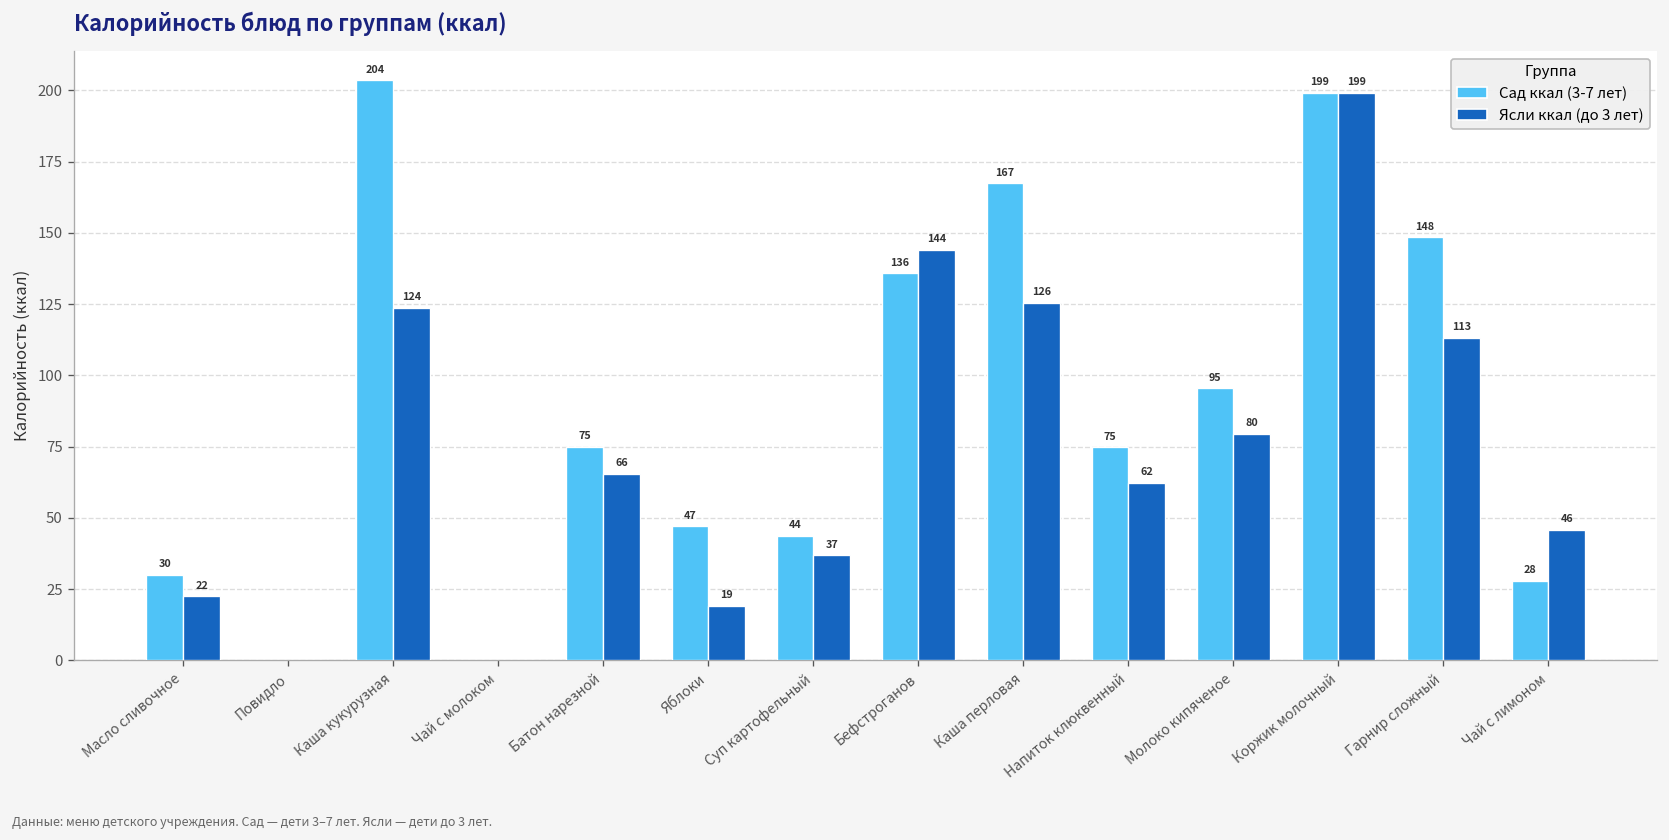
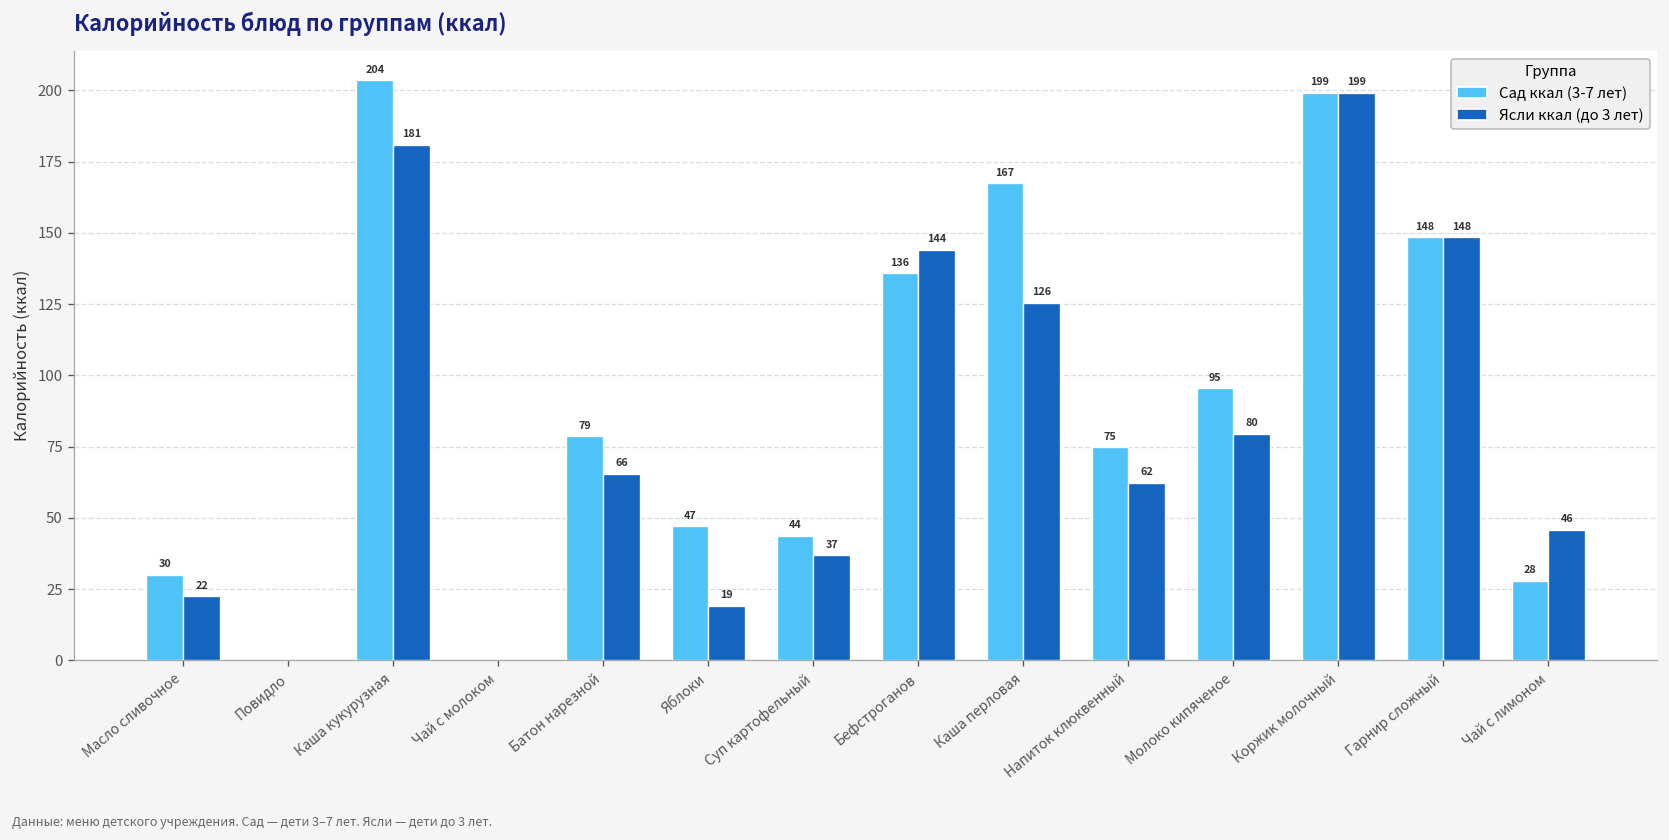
  {
    "Сад ккал (3-7 лет)": {
      "Масло сливочное": 30,
      "Каша кукурузная": 204,
-     "Батон нарезной": 75,
+     "Батон нарезной": 79,
      "Яблоки": 47,
      "Суп картофельный": 44,
      "Бефстроганов": 136,
      "Каша перловая": 167,
      "Напиток клюквенный": 75,
      "Молоко кипяченое": 95,
      "Коржик молочный": 199,
      "Гарнир сложный": 148,
      "Чай с лимоном": 28
    },
    "Ясли ккал (до 3 лет)": {
      "Масло сливочное": 22,
-     "Каша кукурузная": 124,
+     "Каша кукурузная": 181,
      "Батон нарезной": 66,
      "Яблоки": 19,
      "Суп картофельный": 37,
      "Бефстроганов": 144,
      "Каша перловая": 126,
      "Напиток клюквенный": 62,
      "Молоко кипяченое": 80,
      "Коржик молочный": 199,
-     "Гарнир сложный": 113,
+     "Гарнир сложный": 148,
      "Чай с лимоном": 46
    }
  }
